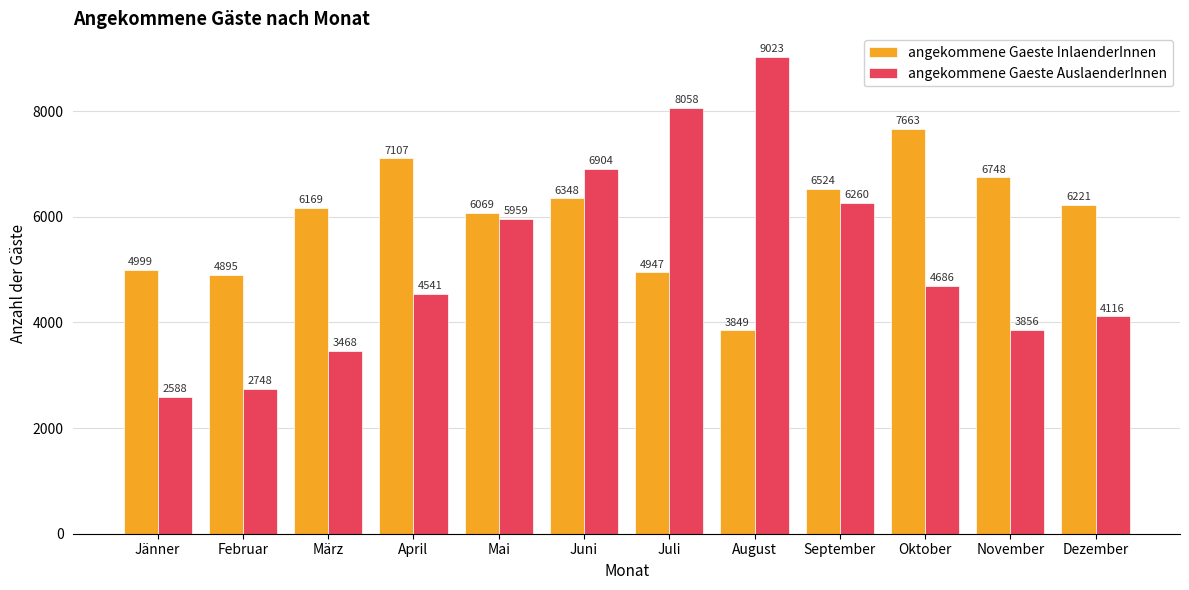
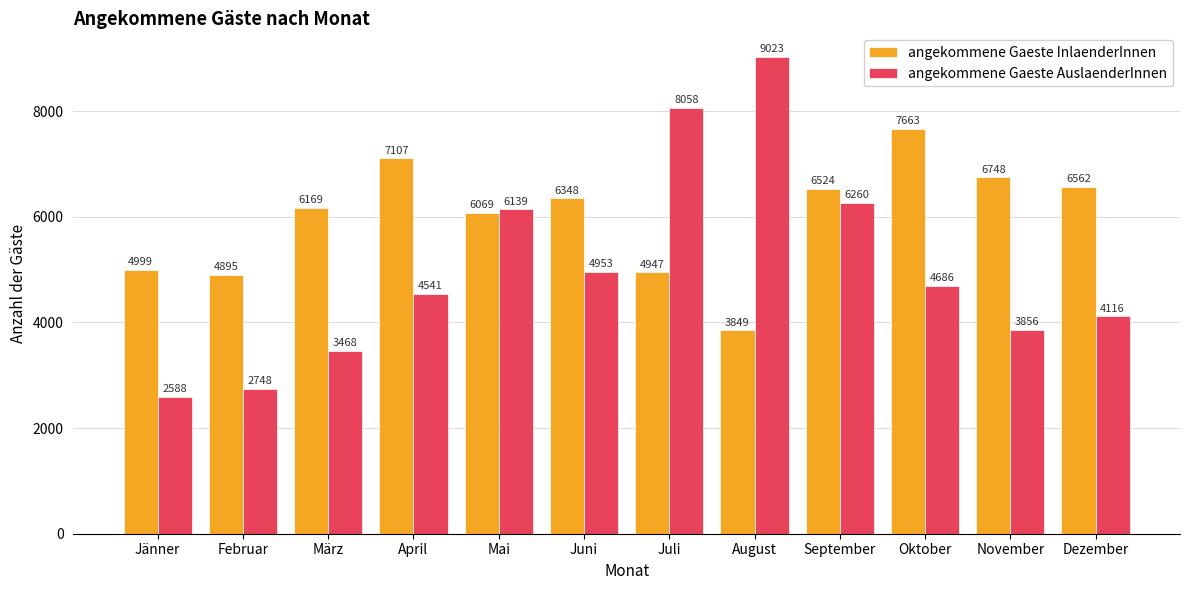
  {
    "angekommene Gaeste InlaenderInnen": {
      "Jänner": 4999,
      "Februar": 4895,
      "März": 6169,
      "April": 7107,
      "Mai": 6069,
      "Juni": 6348,
      "Juli": 4947,
      "August": 3849,
      "September": 6524,
      "Oktober": 7663,
      "November": 6748,
-     "Dezember": 6221
+     "Dezember": 6562
    },
    "angekommene Gaeste AuslaenderInnen": {
      "Jänner": 2588,
      "Februar": 2748,
      "März": 3468,
      "April": 4541,
-     "Mai": 5959,
-     "Juni": 6904,
+     "Mai": 6139,
+     "Juni": 4953,
      "Juli": 8058,
      "August": 9023,
      "September": 6260,
      "Oktober": 4686,
      "November": 3856,
      "Dezember": 4116
    }
  }
